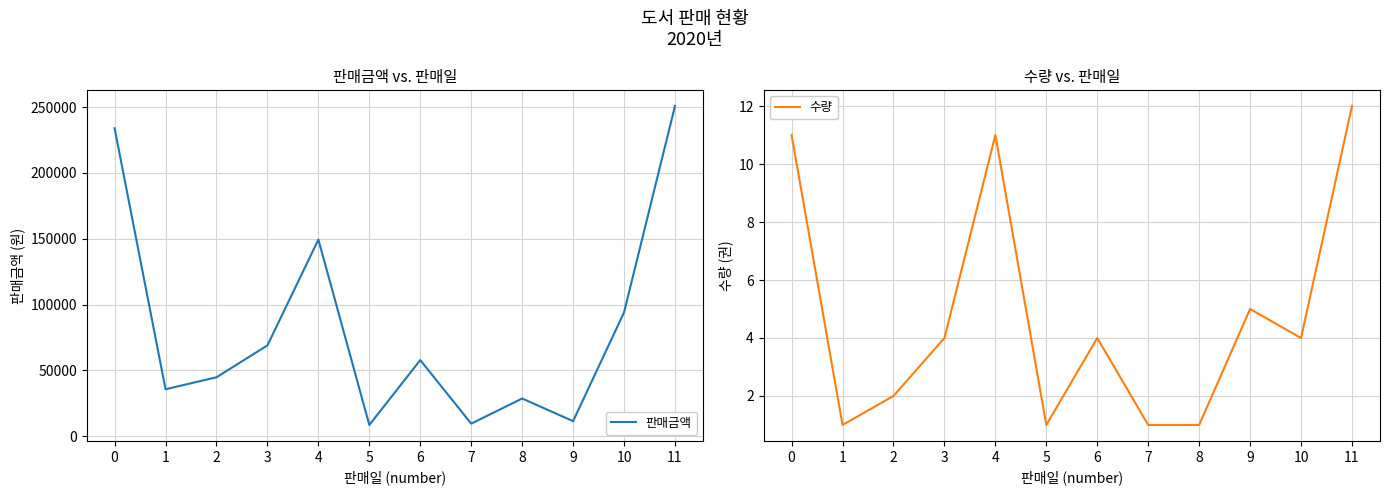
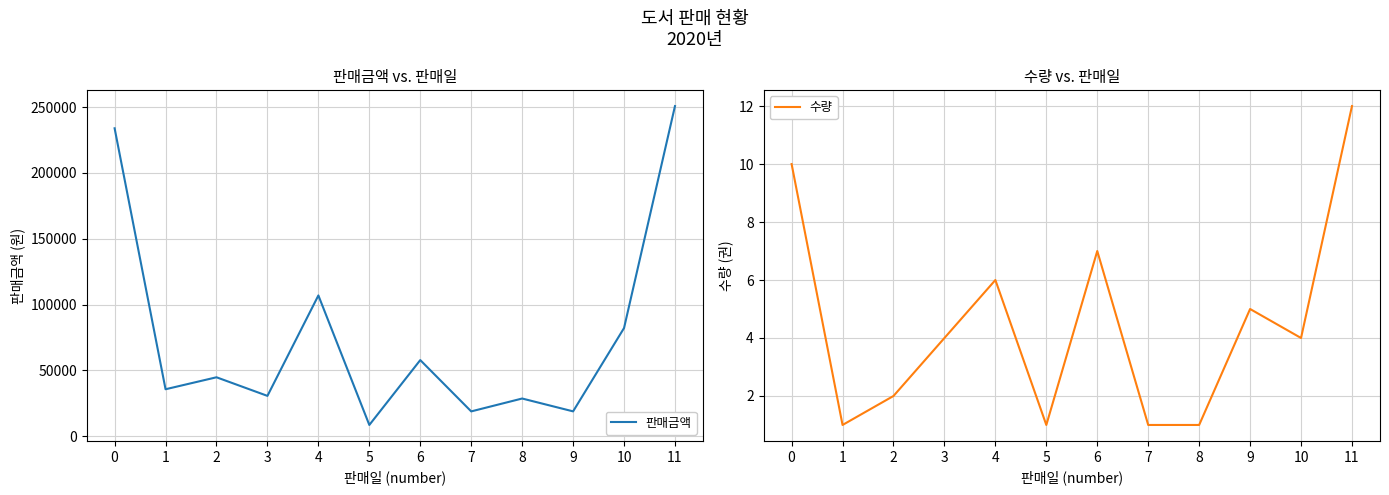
  {
    "판매금액 vs. 판매일": {
      "0": 234000,
      "1": 36000,
      "2": 45000,
-     "3": 69000,
-     "4": 149000,
+     "3": 31000,
+     "4": 107000,
      "5": 9000,
      "6": 58000,
-     "7": 10000,
+     "7": 19000,
      "8": 29000,
-     "9": 11000,
-     "10": 94000,
+     "9": 19000,
+     "10": 82000,
      "11": 251000
    },
    "수량 vs. 판매일": {
-     "0": 11,
+     "0": 10,
      "1": 1,
      "2": 2,
      "3": 4,
-     "4": 11,
+     "4": 6,
      "5": 1,
-     "6": 4,
+     "6": 7,
      "7": 1,
      "8": 1,
      "9": 5,
      "10": 4,
      "11": 12
    }
  }
